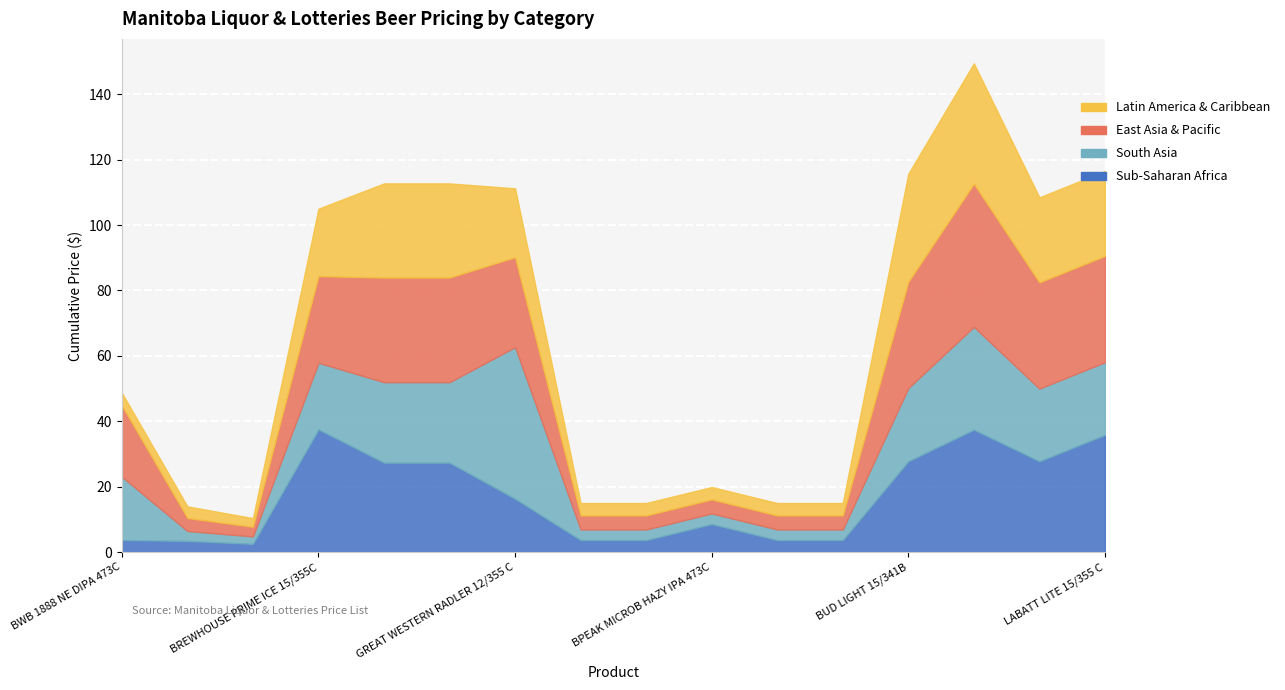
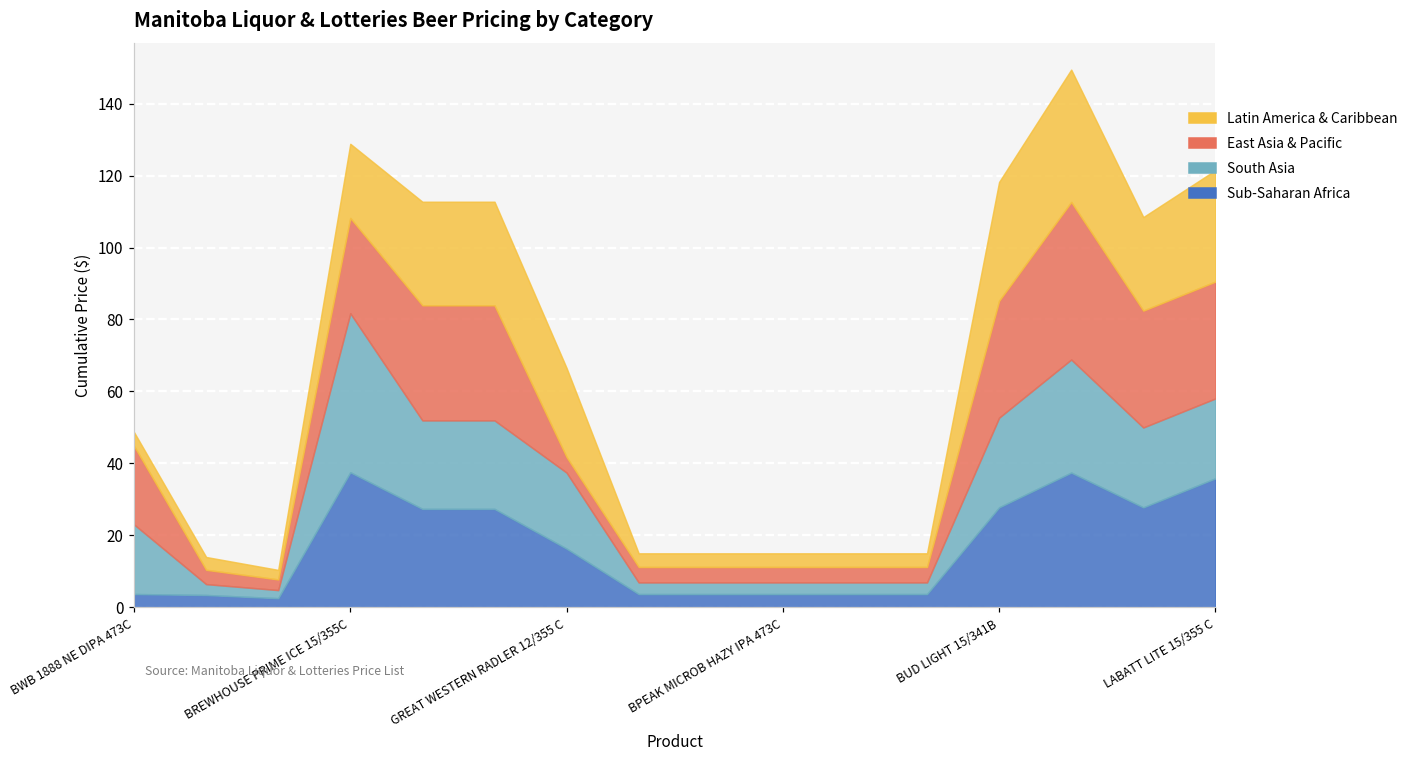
  {
    "Sub-Saharan Africa": {
      "BWB 1888 NE DIPA 473C": 4,
      "BREWHOUSE PRIME ICE 15/355C": 38,
      "GREAT WESTERN RADLER 12/355 C": 16,
-     "BPEAK MICROB HAZY IPA 473C": 9,
+     "BPEAK MICROB HAZY IPA 473C": 4,
      "BUD LIGHT 15/341B": 28,
      "LABATT LITE 15/355 C": 36
    },
    "South Asia": {
      "BWB 1888 NE DIPA 473C": 19,
-     "BREWHOUSE PRIME ICE 15/355C": 20,
-     "GREAT WESTERN RADLER 12/355 C": 46,
+     "BREWHOUSE PRIME ICE 15/355C": 44,
+     "GREAT WESTERN RADLER 12/355 C": 21,
      "BPEAK MICROB HAZY IPA 473C": 3,
-     "BUD LIGHT 15/341B": 22,
+     "BUD LIGHT 15/341B": 25,
      "LABATT LITE 15/355 C": 22
    },
    "East Asia & Pacific": {
      "BWB 1888 NE DIPA 473C": 22,
      "BREWHOUSE PRIME ICE 15/355C": 26,
-     "GREAT WESTERN RADLER 12/355 C": 27,
+     "GREAT WESTERN RADLER 12/355 C": 4,
      "BPEAK MICROB HAZY IPA 473C": 4,
      "BUD LIGHT 15/341B": 32,
      "LABATT LITE 15/355 C": 32
    },
    "Latin America & Caribbean": {
      "BWB 1888 NE DIPA 473C": 4,
      "BREWHOUSE PRIME ICE 15/355C": 21,
-     "GREAT WESTERN RADLER 12/355 C": 21,
+     "GREAT WESTERN RADLER 12/355 C": 25,
      "BPEAK MICROB HAZY IPA 473C": 4,
      "BUD LIGHT 15/341B": 33,
-     "LABATT LITE 15/355 C": 26
+     "LABATT LITE 15/355 C": 31
    }
  }
